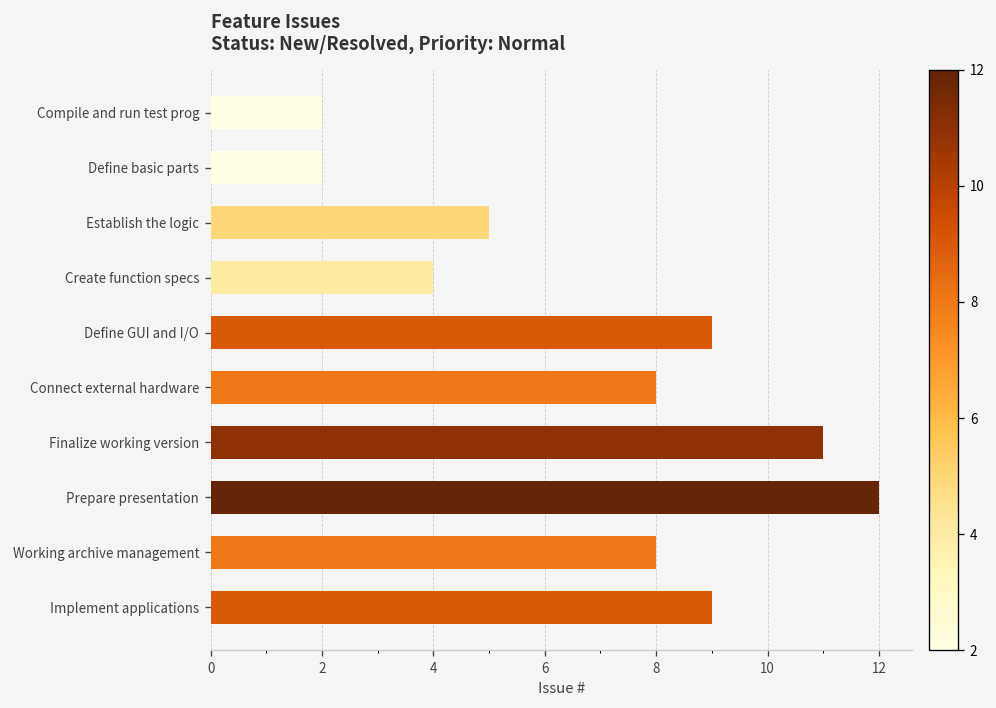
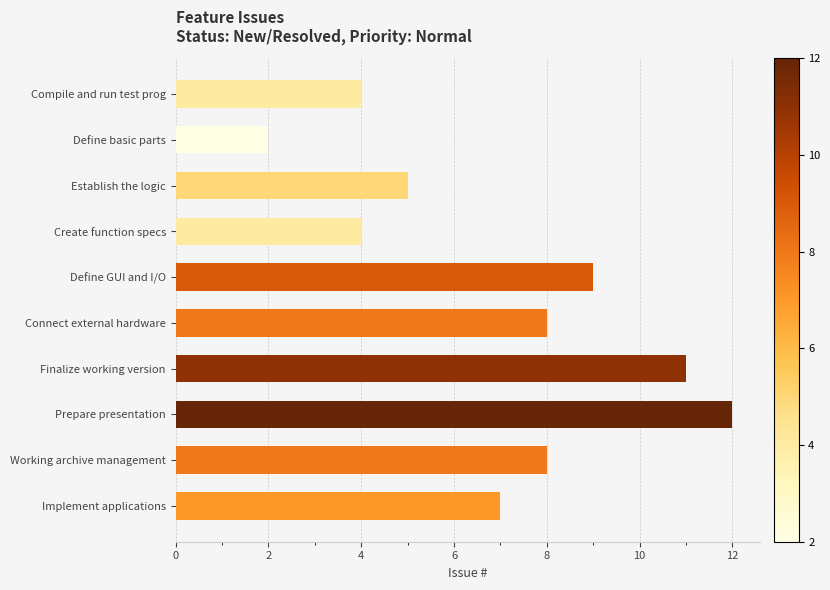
  {
-   "Compile and run test prog": 2,
+   "Compile and run test prog": 4,
    "Define basic parts": 2,
    "Establish the logic": 5,
    "Create function specs": 4,
    "Define GUI and I/O": 9,
    "Connect external hardware": 8,
    "Finalize working version": 11,
    "Prepare presentation": 12,
    "Working archive management": 8,
-   "Implement applications": 9
+   "Implement applications": 7
  }
